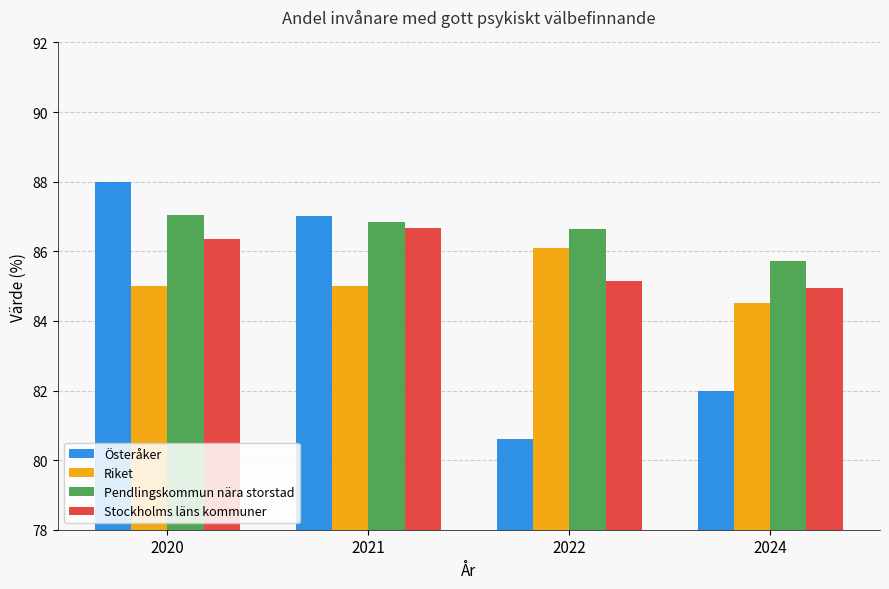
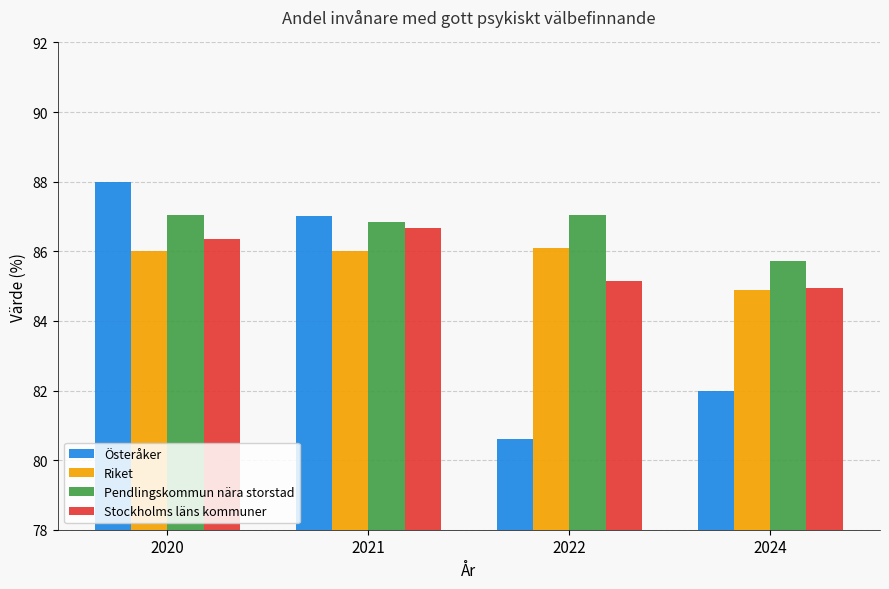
  {
    "Österåker": {
      "2020": 88.0,
      "2021": 87.0,
      "2022": 80.6,
      "2024": 82.0
    },
    "Riket": {
-     "2020": 85,
-     "2021": 85,
+     "2020": 86,
+     "2021": 86,
      "2022": 86.1,
-     "2024": 84.5
+     "2024": 84.9
    },
    "Pendlingskommun nära storstad": {
      "2020": 87.0,
      "2021": 86.8,
-     "2022": 86.6,
+     "2022": 87.0,
      "2024": 85.7
    },
    "Stockholms läns kommuner": {
      "2020": 86.3,
      "2021": 86.7,
      "2022": 85.1,
      "2024": 84.9
    }
  }
